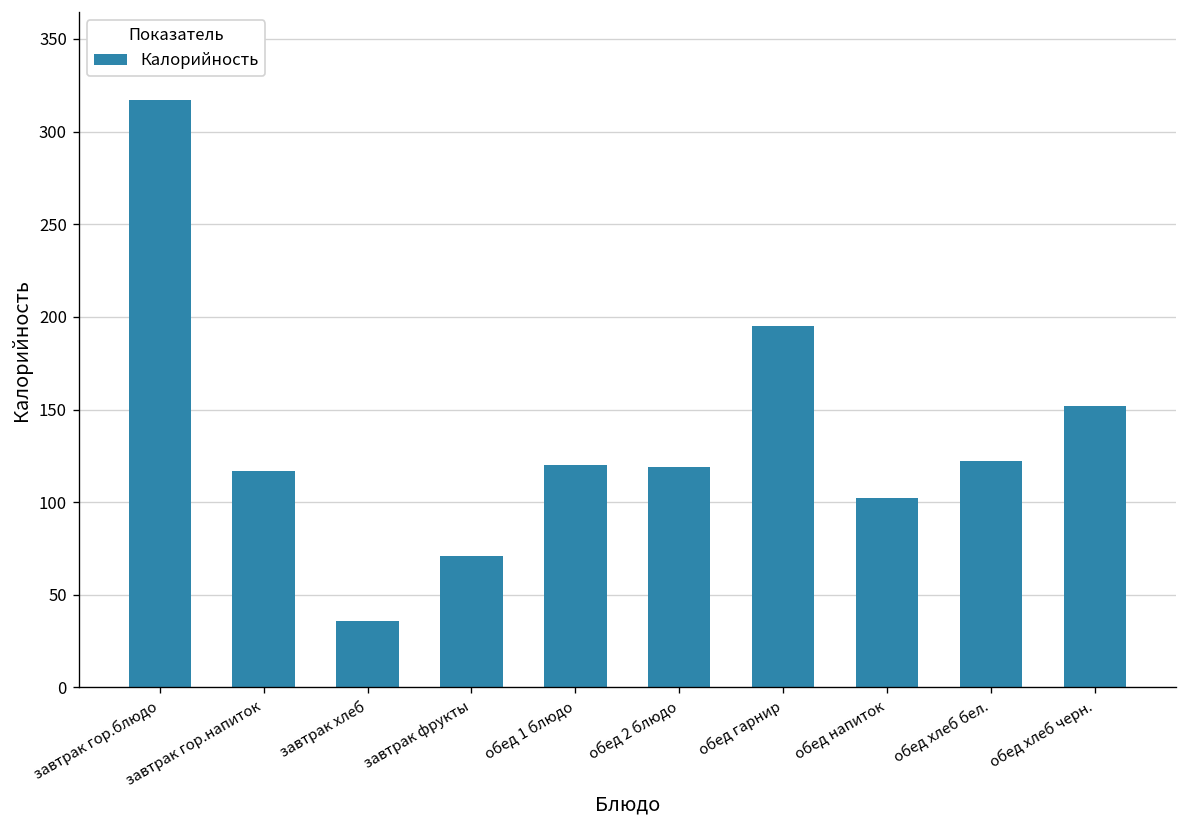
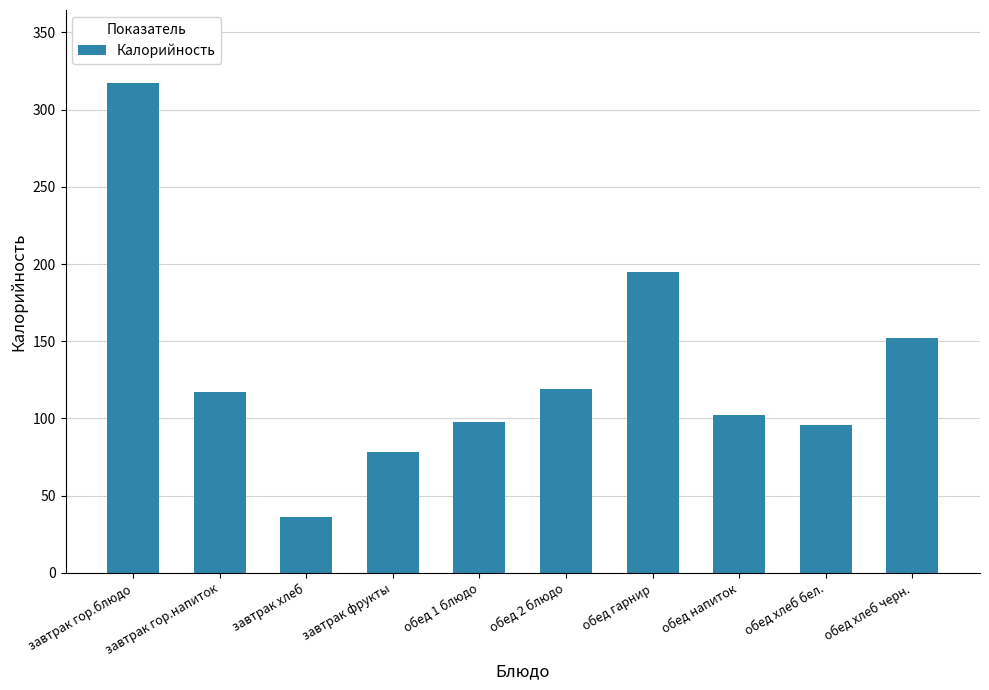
  {
    "завтрак гор.блюдо": 317,
    "завтрак гор.напиток": 117,
    "завтрак хлеб": 36,
-   "завтрак фрукты": 71,
-   "обед 1 блюдо": 120,
+   "завтрак фрукты": 78,
+   "обед 1 блюдо": 98,
    "обед 2 блюдо": 119,
    "обед гарнир": 195,
    "обед напиток": 102,
-   "обед хлеб бел.": 122,
+   "обед хлеб бел.": 96,
    "обед хлеб черн.": 152
  }
